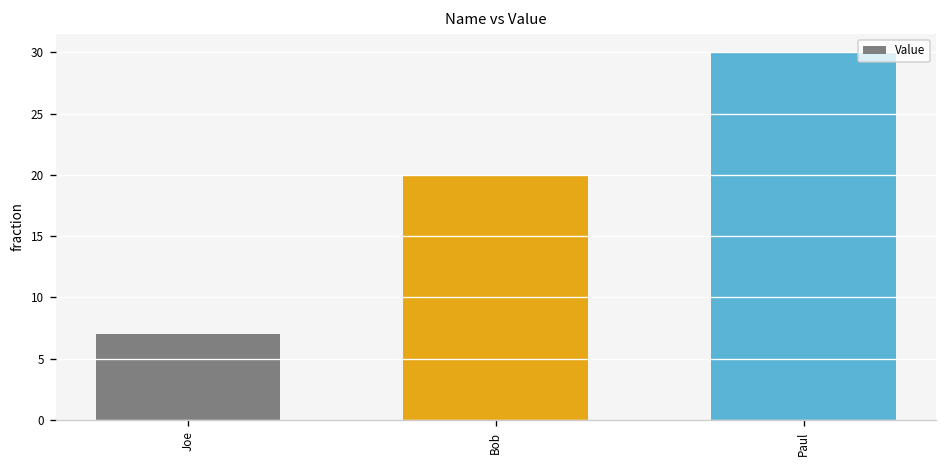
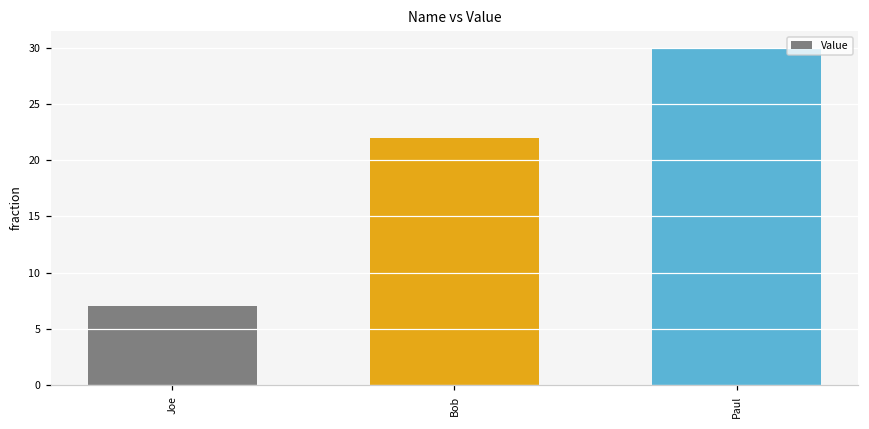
  {
    "Joe": 7,
-   "Bob": 20,
+   "Bob": 22,
    "Paul": 30
  }
